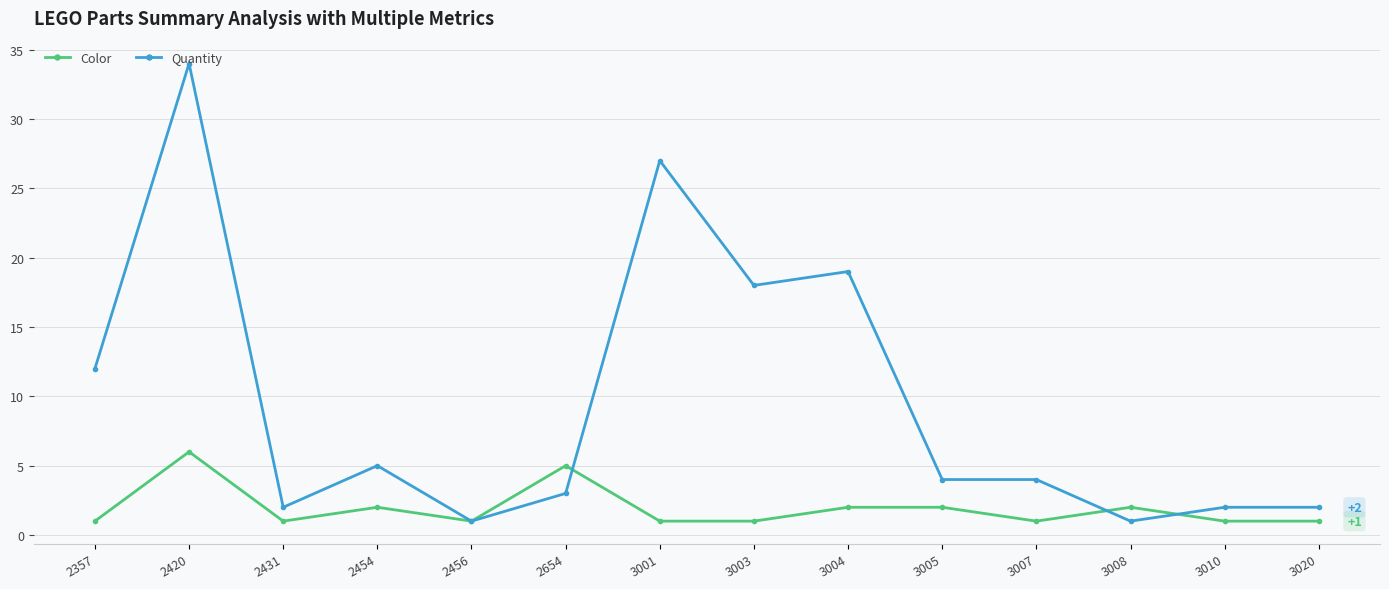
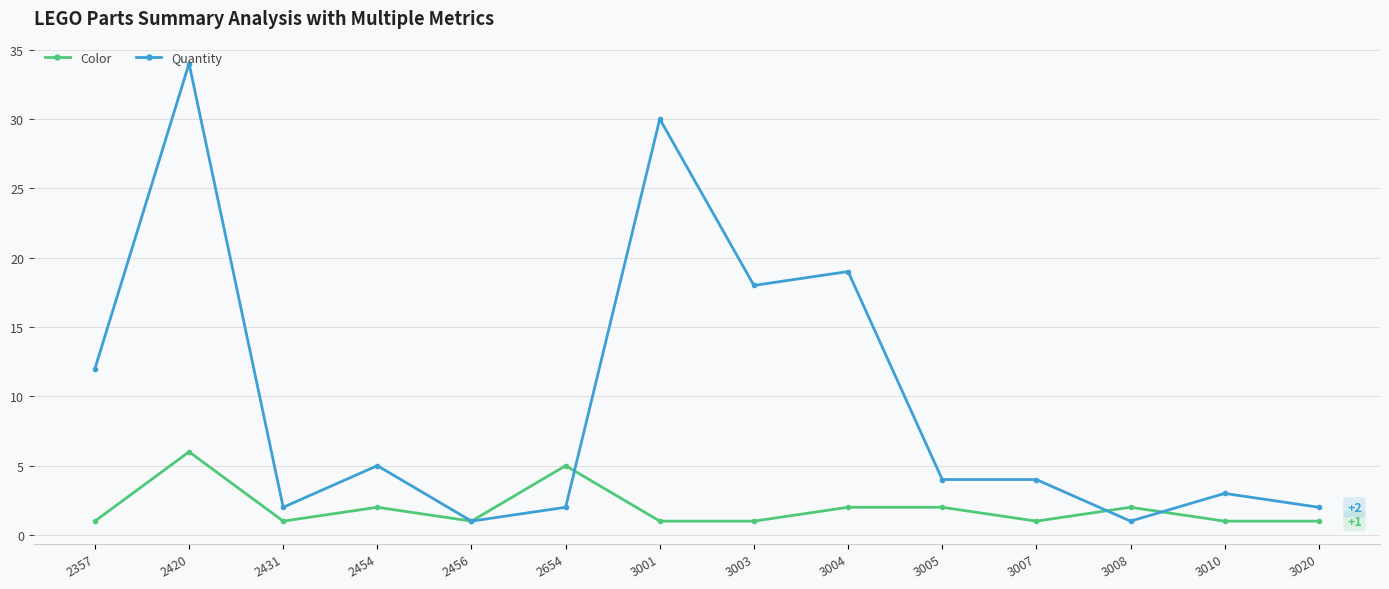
  {
    "Color": {
      "2357": 1,
      "2420": 6,
      "2431": 1,
      "2454": 2,
      "2654": 5,
      "3001": 1,
      "3003": 1,
      "3004": 2,
      "3005": 2,
      "3007": 1,
      "3008": 2,
      "3010": 1
    },
    "Quantity": {
      "2357": 12,
      "2420": 34,
      "2431": 2,
      "2454": 5,
-     "2654": 3,
-     "3001": 27,
+     "2654": 2,
+     "3001": 30,
      "3003": 18,
      "3004": 19,
      "3005": 4,
      "3007": 4,
      "3008": 1,
-     "3010": 2
+     "3010": 3
    }
  }
